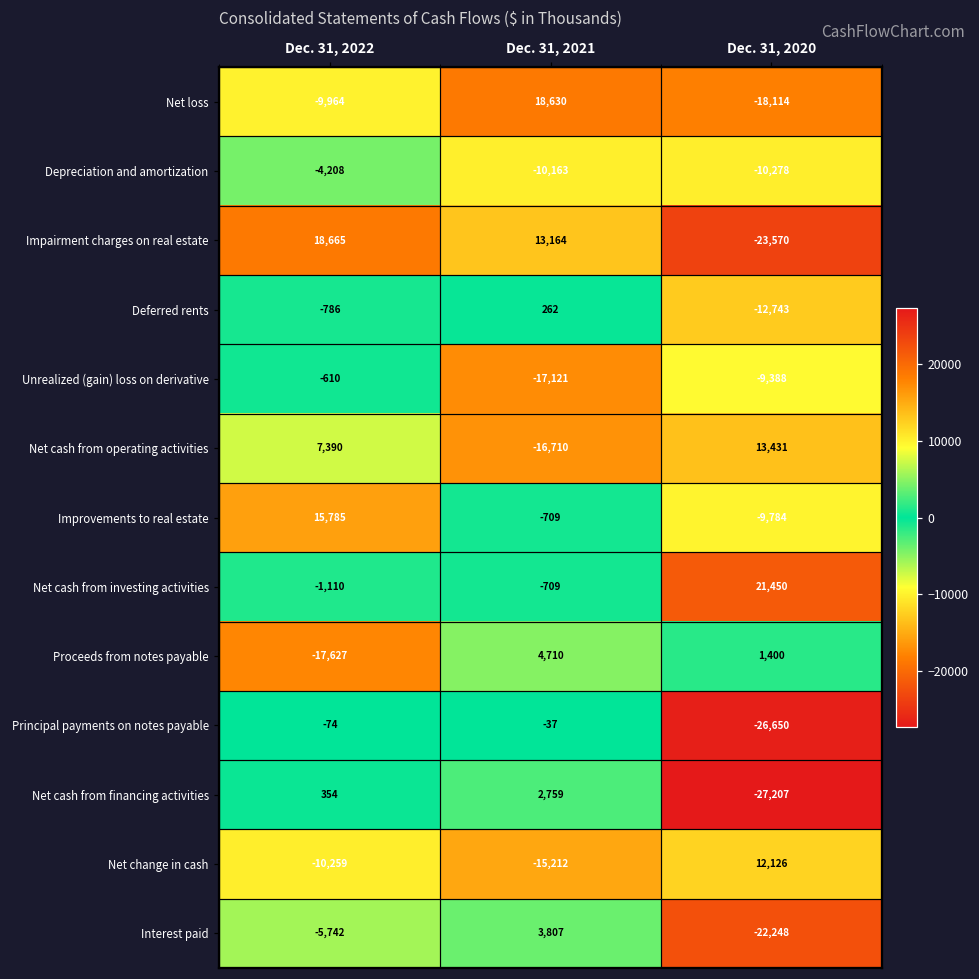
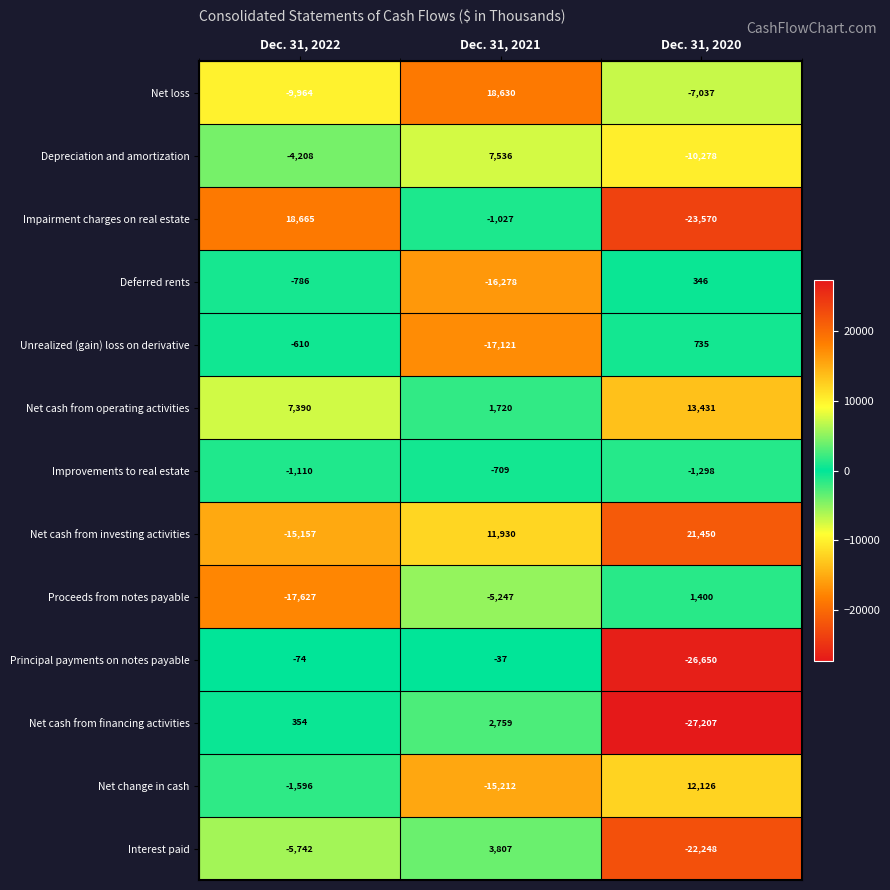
  {
    "Net loss": {
      "Dec. 31, 2022": "-9,964",
      "Dec. 31, 2021": "18,630",
-     "Dec. 31, 2020": "-18,114"
+     "Dec. 31, 2020": "-7,037"
    },
    "Depreciation and amortization": {
      "Dec. 31, 2022": "-4,208",
-     "Dec. 31, 2021": "-10,163",
+     "Dec. 31, 2021": "7,536",
      "Dec. 31, 2020": "-10,278"
    },
    "Impairment charges on real estate": {
      "Dec. 31, 2022": "18,665",
-     "Dec. 31, 2021": "13,164",
+     "Dec. 31, 2021": "-1,027",
      "Dec. 31, 2020": "-23,570"
    },
    "Deferred rents": {
      "Dec. 31, 2022": "-786",
-     "Dec. 31, 2021": "262",
-     "Dec. 31, 2020": "-12,743"
+     "Dec. 31, 2021": "-16,278",
+     "Dec. 31, 2020": "346"
    },
    "Unrealized (gain) loss on derivative": {
      "Dec. 31, 2022": "-610",
      "Dec. 31, 2021": "-17,121",
-     "Dec. 31, 2020": "-9,388"
+     "Dec. 31, 2020": "735"
    },
    "Net cash from operating activities": {
      "Dec. 31, 2022": "7,390",
-     "Dec. 31, 2021": "-16,710",
+     "Dec. 31, 2021": "1,720",
      "Dec. 31, 2020": "13,431"
    },
    "Improvements to real estate": {
-     "Dec. 31, 2022": "15,785",
+     "Dec. 31, 2022": "-1,110",
      "Dec. 31, 2021": "-709",
-     "Dec. 31, 2020": "-9,784"
+     "Dec. 31, 2020": "-1,298"
    },
    "Net cash from investing activities": {
-     "Dec. 31, 2022": "-1,110",
-     "Dec. 31, 2021": "-709",
+     "Dec. 31, 2022": "-15,157",
+     "Dec. 31, 2021": "11,930",
      "Dec. 31, 2020": "21,450"
    },
    "Proceeds from notes payable": {
      "Dec. 31, 2022": "-17,627",
-     "Dec. 31, 2021": "4,710",
+     "Dec. 31, 2021": "-5,247",
      "Dec. 31, 2020": "1,400"
    },
    "Principal payments on notes payable": {
      "Dec. 31, 2022": "-74",
      "Dec. 31, 2021": "-37",
      "Dec. 31, 2020": "-26,650"
    },
    "Net cash from financing activities": {
      "Dec. 31, 2022": "354",
      "Dec. 31, 2021": "2,759",
      "Dec. 31, 2020": "-27,207"
    },
    "Net change in cash": {
-     "Dec. 31, 2022": "-10,259",
+     "Dec. 31, 2022": "-1,596",
      "Dec. 31, 2021": "-15,212",
      "Dec. 31, 2020": "12,126"
    },
    "Interest paid": {
      "Dec. 31, 2022": "-5,742",
      "Dec. 31, 2021": "3,807",
      "Dec. 31, 2020": "-22,248"
    }
  }
